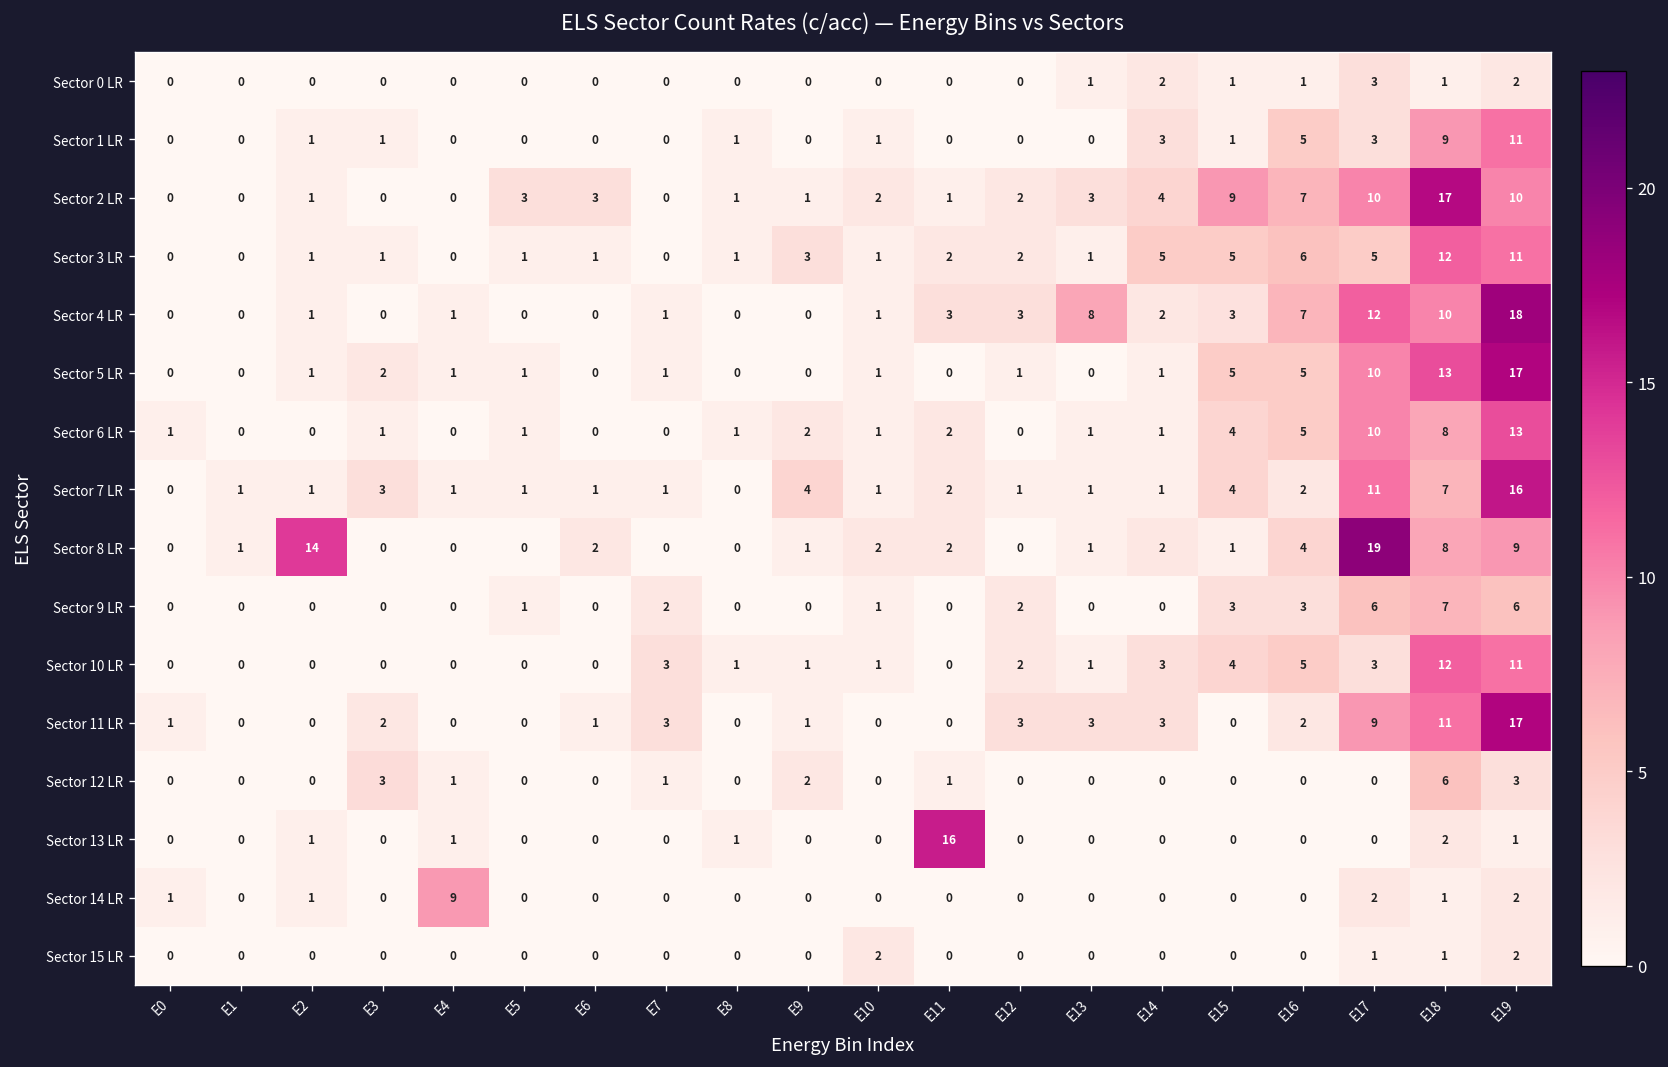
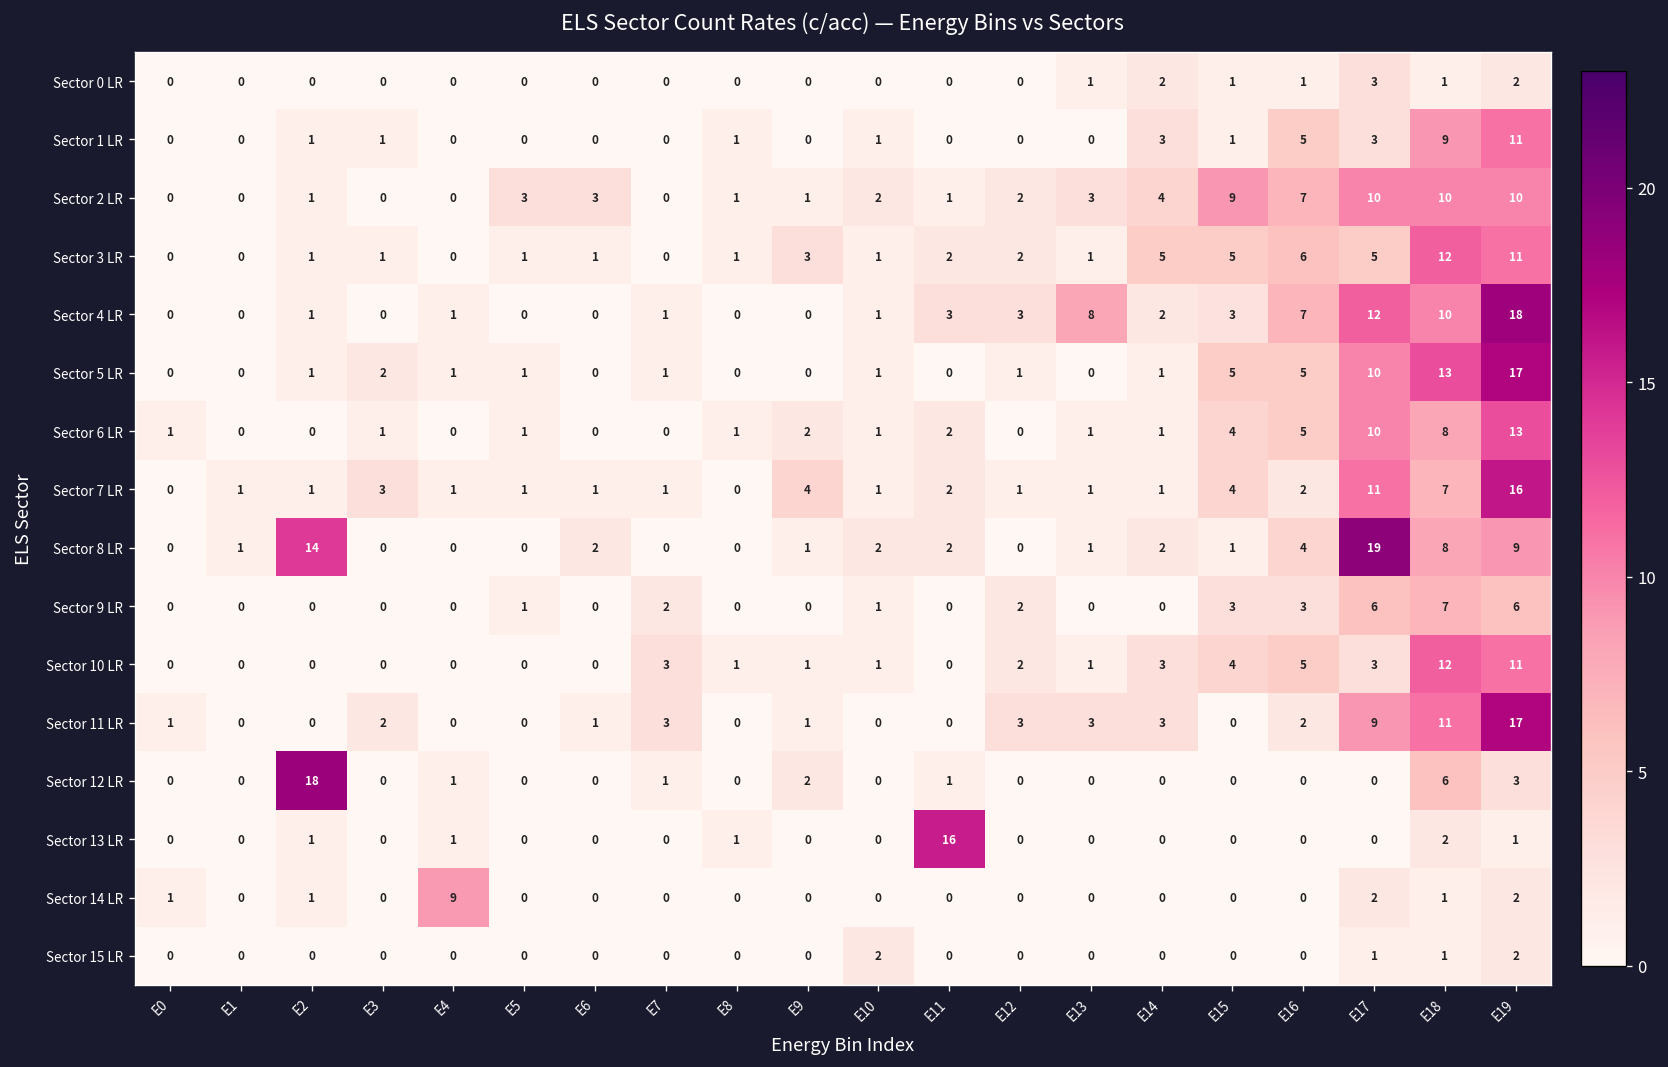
  {
    "Sector 2 LR": {
      "E0": 0,
      "E1": 0,
      "E2": 1,
      "E3": 0,
      "E4": 0,
      "E5": 3,
      "E6": 3,
      "E7": 0,
      "E8": 1,
      "E9": 1,
      "E10": 2,
      "E11": 1,
      "E12": 2,
      "E13": 3,
      "E14": 4,
      "E15": 9,
      "E16": 7,
      "E17": 10,
-     "E18": 17,
+     "E18": 10,
      "E19": 10
    },
    "Sector 12 LR": {
      "E0": 0,
      "E1": 0,
-     "E2": 0,
-     "E3": 3,
+     "E2": 18,
+     "E3": 0,
      "E4": 1,
      "E5": 0,
      "E6": 0,
      "E7": 1,
      "E8": 0,
      "E9": 2,
      "E10": 0,
      "E11": 1,
      "E12": 0,
      "E13": 0,
      "E14": 0,
      "E15": 0,
      "E16": 0,
      "E17": 0,
      "E18": 6,
      "E19": 3
    }
  }
